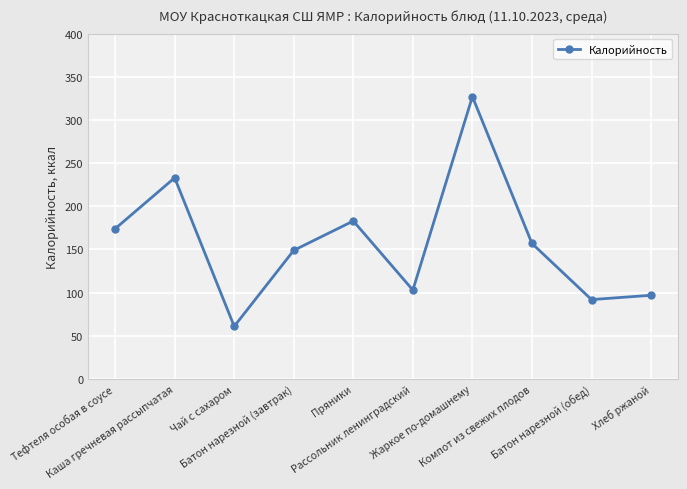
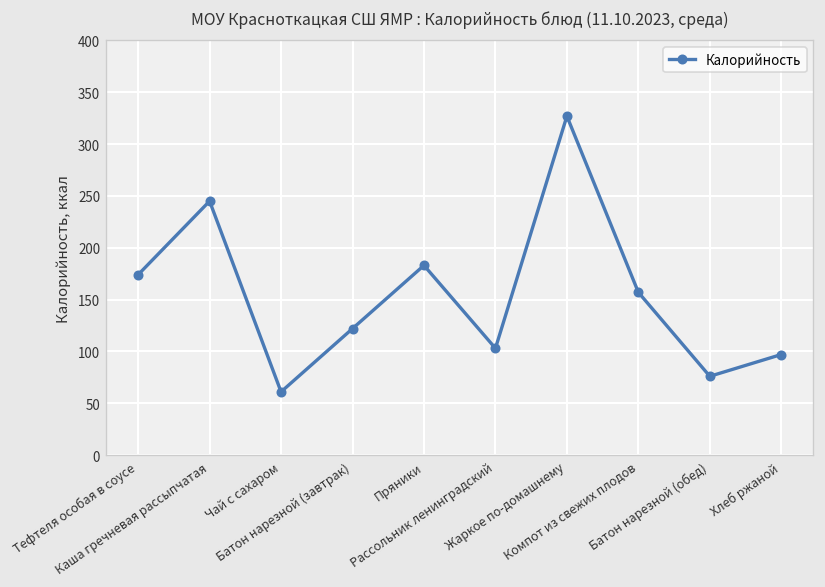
  {
    "Тефтеля особая в соусе": 170,
-   "Каша гречневая рассыпчатая": 230,
+   "Каша гречневая рассыпчатая": 250,
    "Чай с сахаром": 60,
-   "Батон нарезной (завтрак)": 150,
+   "Батон нарезной (завтрак)": 120,
    "Пряники": 180,
    "Рассольник ленинградский": 100,
    "Жаркое по-домашнему": 330,
    "Компот из свежих плодов": 160,
-   "Батон нарезной (обед)": 90,
+   "Батон нарезной (обед)": 80,
    "Хлеб ржаной": 100
  }
